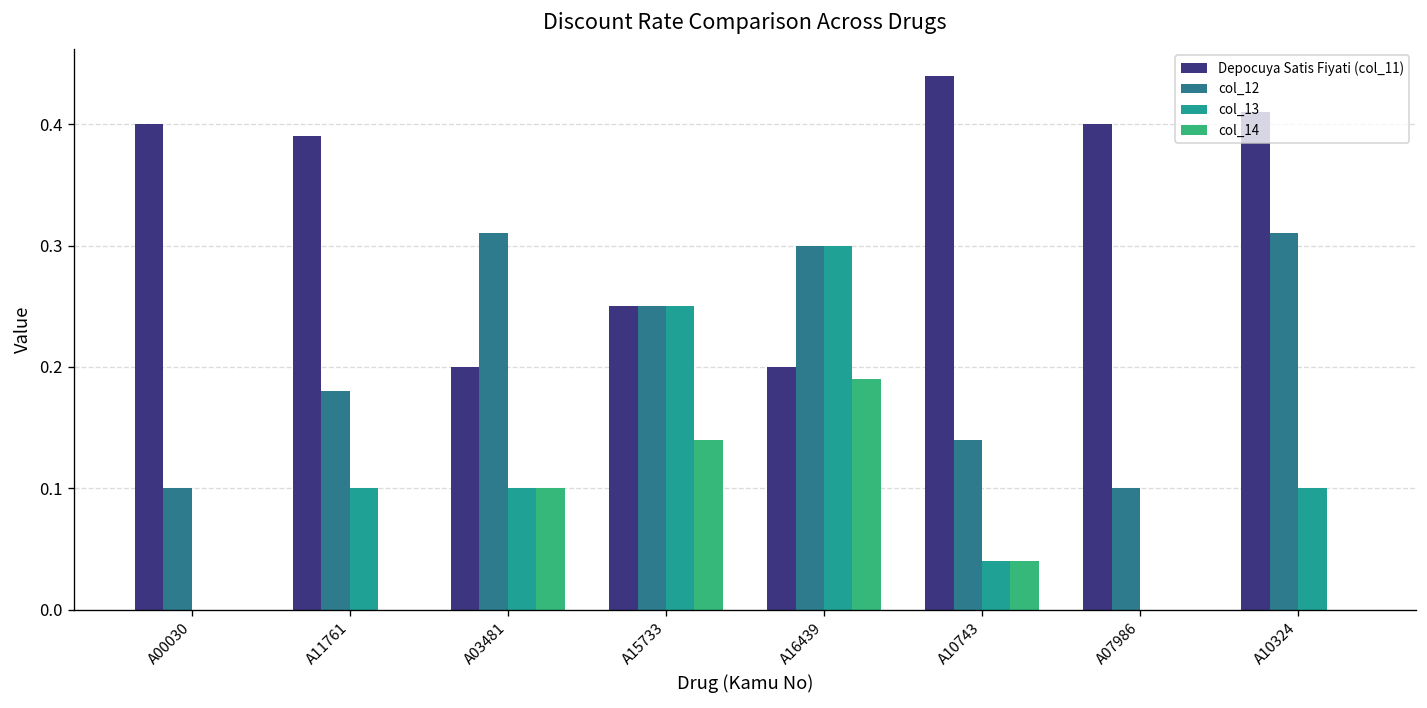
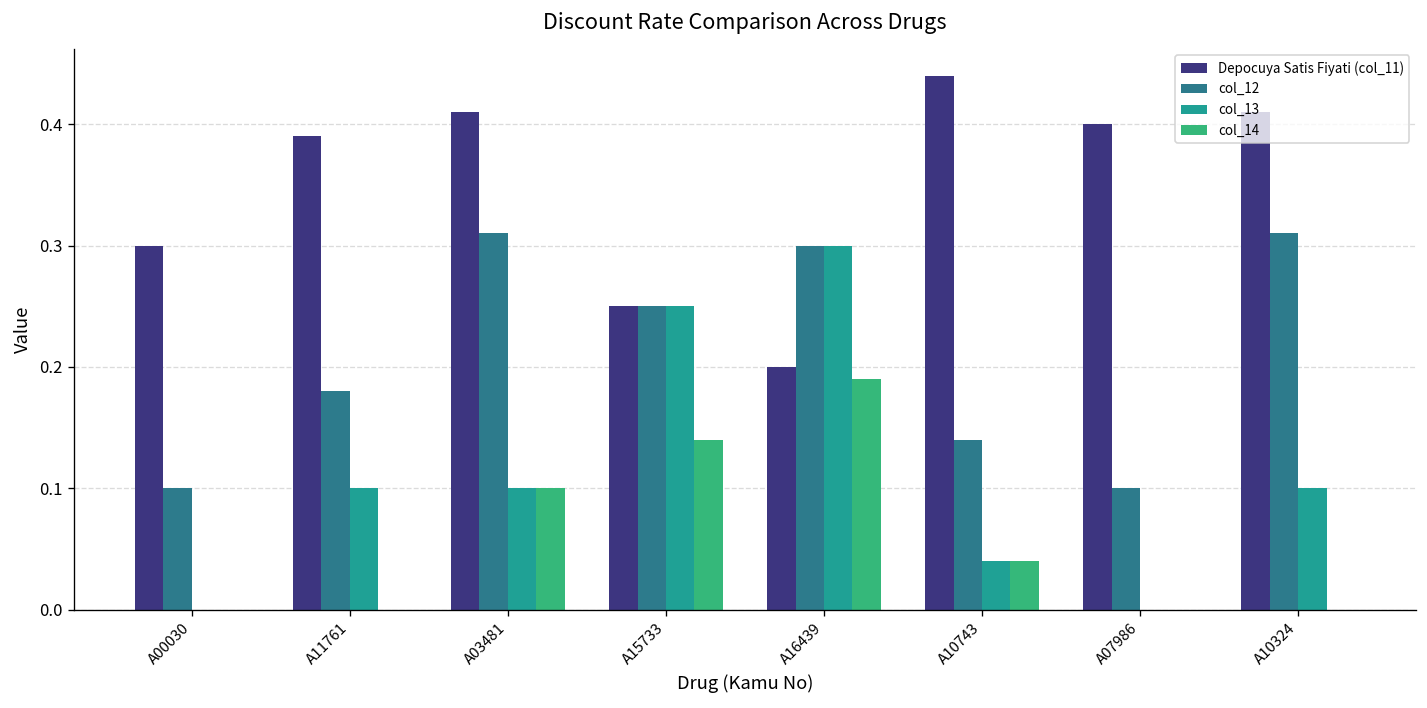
  {
    "Depocuya Satis Fiyati (col_11)": {
-     "A00030": 0.4,
+     "A00030": 0.3,
      "A11761": 0.39,
-     "A03481": 0.20,
+     "A03481": 0.41,
      "A15733": 0.25,
      "A16439": 0.20,
      "A10743": 0.44,
      "A07986": 0.40
    }
  }
